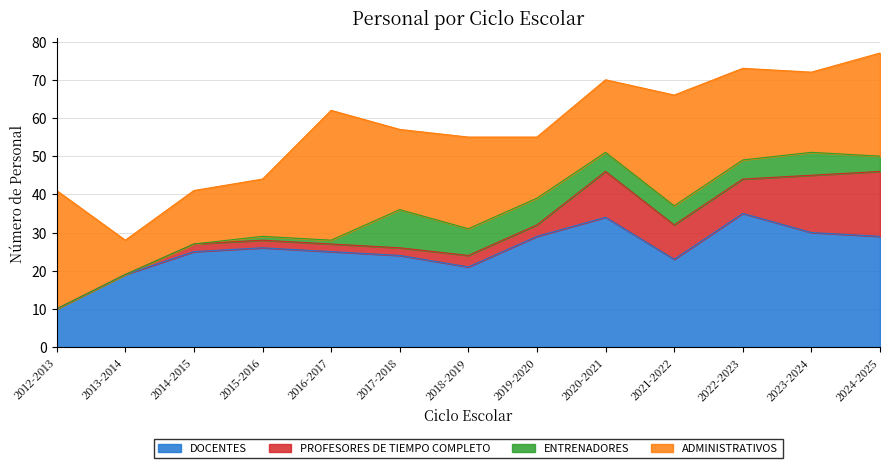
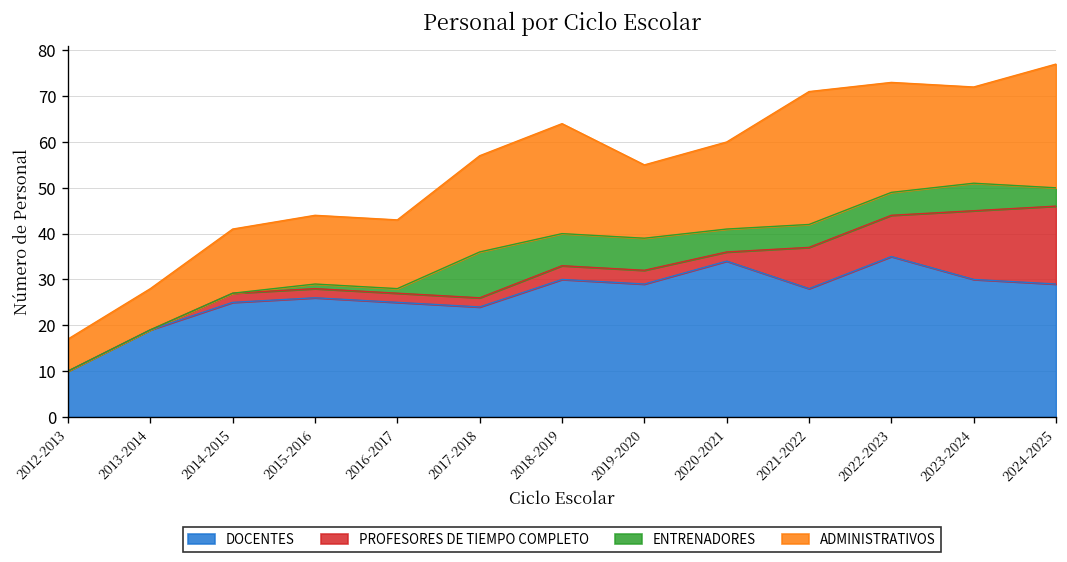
  {
    "DOCENTES": {
      "2014-2015": 25,
      "2015-2016": 26,
      "2016-2017": 25,
      "2017-2018": 24,
-     "2018-2019": 21,
+     "2018-2019": 30,
      "2019-2020": 29,
      "2020-2021": 34,
-     "2021-2022": 23,
+     "2021-2022": 28,
      "2022-2023": 35,
      "2023-2024": 30,
      "2024-2025": 29
    },
    "PROFESORES DE TIEMPO COMPLETO": {
      "2015-2016": 2,
      "2016-2017": 2,
      "2017-2018": 2,
      "2018-2019": 3,
      "2019-2020": 3,
-     "2020-2021": 12,
+     "2020-2021": 2,
      "2021-2022": 9,
      "2022-2023": 9,
      "2023-2024": 15,
      "2024-2025": 17
    },
    "ENTRENADORES": {
      "2015-2016": 1,
      "2016-2017": 1,
      "2017-2018": 10,
      "2018-2019": 7,
      "2019-2020": 7,
      "2020-2021": 5,
      "2021-2022": 5,
      "2022-2023": 5,
      "2023-2024": 6,
      "2024-2025": 4
    },
    "ADMINISTRATIVOS": {
-     "2012-2013": 31,
+     "2012-2013": 7,
      "2013-2014": 9,
      "2014-2015": 14,
      "2015-2016": 15,
-     "2016-2017": 34,
+     "2016-2017": 15,
      "2017-2018": 21,
      "2018-2019": 24,
      "2019-2020": 16,
      "2020-2021": 19,
      "2021-2022": 29,
      "2022-2023": 24,
      "2023-2024": 21,
      "2024-2025": 27
    }
  }
